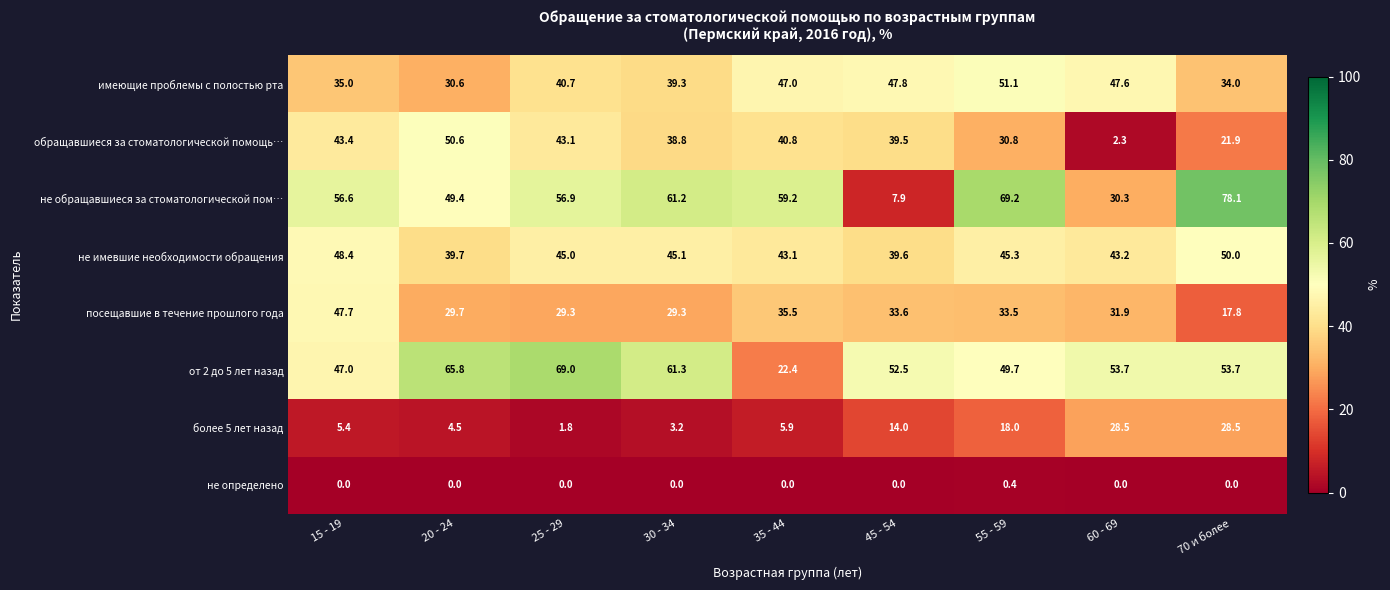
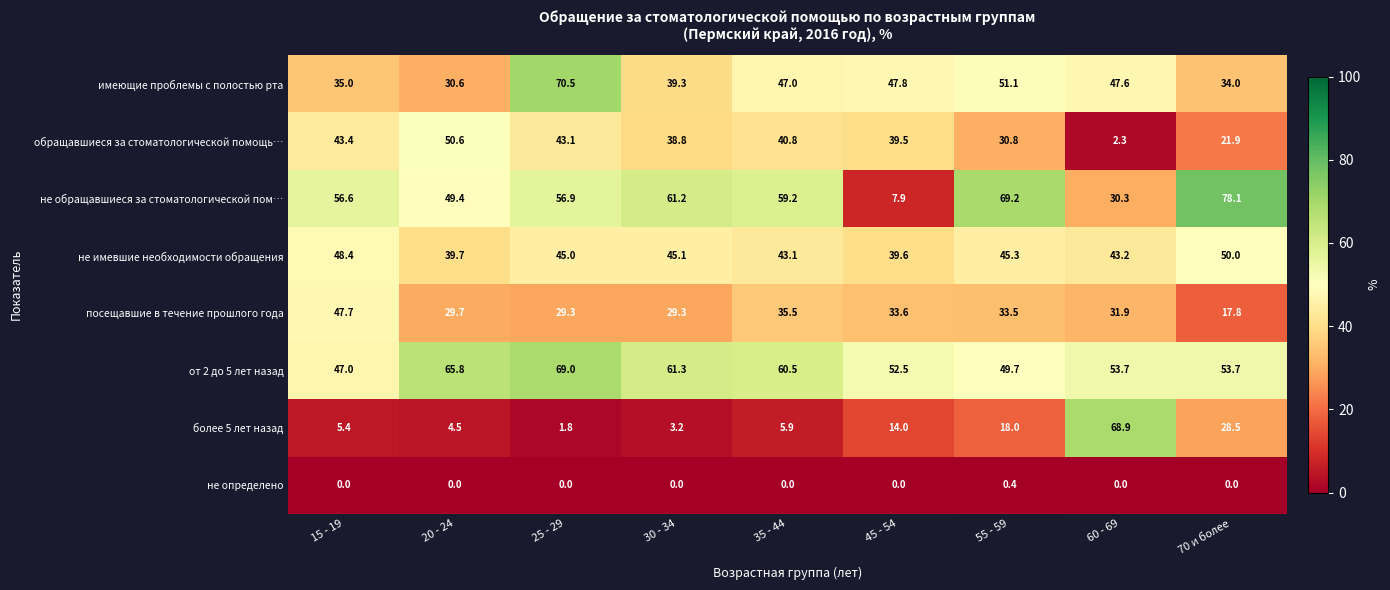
  {
    "имеющие проблемы с полостью рта": {
      "15 - 19": 35.0,
      "20 - 24": 30.6,
-     "25 - 29": 40.7,
+     "25 - 29": 70.5,
      "30 - 34": 39.3,
      "35 - 44": 47.0,
      "45 - 54": 47.8,
      "55 - 59": 51.1,
      "60 - 69": 47.6,
      "70 и более": 34.0
    },
    "обращавшиеся за стоматологической помощь…": {
      "15 - 19": 43.4,
      "20 - 24": 50.6,
      "25 - 29": 43.1,
      "30 - 34": 38.8,
      "35 - 44": 40.8,
      "45 - 54": 39.5,
      "55 - 59": 30.8,
      "60 - 69": 2.3,
      "70 и более": 21.9
    },
    "не обращавшиеся за стоматологической пом…": {
      "15 - 19": 56.6,
      "20 - 24": 49.4,
      "25 - 29": 56.9,
      "30 - 34": 61.2,
      "35 - 44": 59.2,
      "45 - 54": 7.9,
      "55 - 59": 69.2,
      "60 - 69": 30.3,
      "70 и более": 78.1
    },
    "не имевшие необходимости обращения": {
      "15 - 19": 48.4,
      "20 - 24": 39.7,
      "25 - 29": 45.0,
      "30 - 34": 45.1,
      "35 - 44": 43.1,
      "45 - 54": 39.6,
      "55 - 59": 45.3,
      "60 - 69": 43.2,
      "70 и более": 50.0
    },
    "посещавшие в течение прошлого года": {
      "15 - 19": 47.7,
      "20 - 24": 29.7,
      "25 - 29": 29.3,
      "30 - 34": 29.3,
      "35 - 44": 35.5,
      "45 - 54": 33.6,
      "55 - 59": 33.5,
      "60 - 69": 31.9,
      "70 и более": 17.8
    },
    "от 2 до 5 лет назад": {
      "15 - 19": 47.0,
      "20 - 24": 65.8,
      "25 - 29": 69.0,
      "30 - 34": 61.3,
-     "35 - 44": 22.4,
+     "35 - 44": 60.5,
      "45 - 54": 52.5,
      "55 - 59": 49.7,
      "60 - 69": 53.7,
      "70 и более": 53.7
    },
    "более 5 лет назад": {
      "15 - 19": 5.4,
      "20 - 24": 4.5,
      "25 - 29": 1.8,
      "30 - 34": 3.2,
      "35 - 44": 5.9,
      "45 - 54": 14.0,
      "55 - 59": 18.0,
-     "60 - 69": 28.5,
+     "60 - 69": 68.9,
      "70 и более": 28.5
    },
    "не определено": {
      "15 - 19": 0.0,
      "20 - 24": 0.0,
      "25 - 29": 0.0,
      "30 - 34": 0.0,
      "35 - 44": 0.0,
      "45 - 54": 0.0,
      "55 - 59": 0.4,
      "60 - 69": 0.0,
      "70 и более": 0.0
    }
  }
